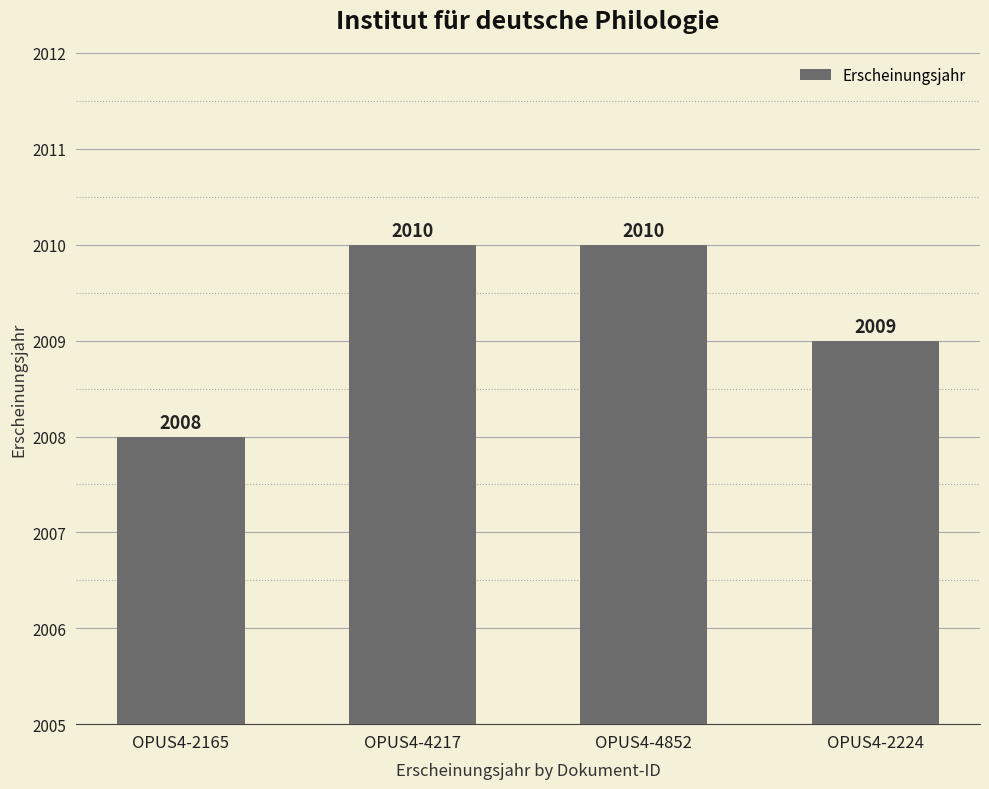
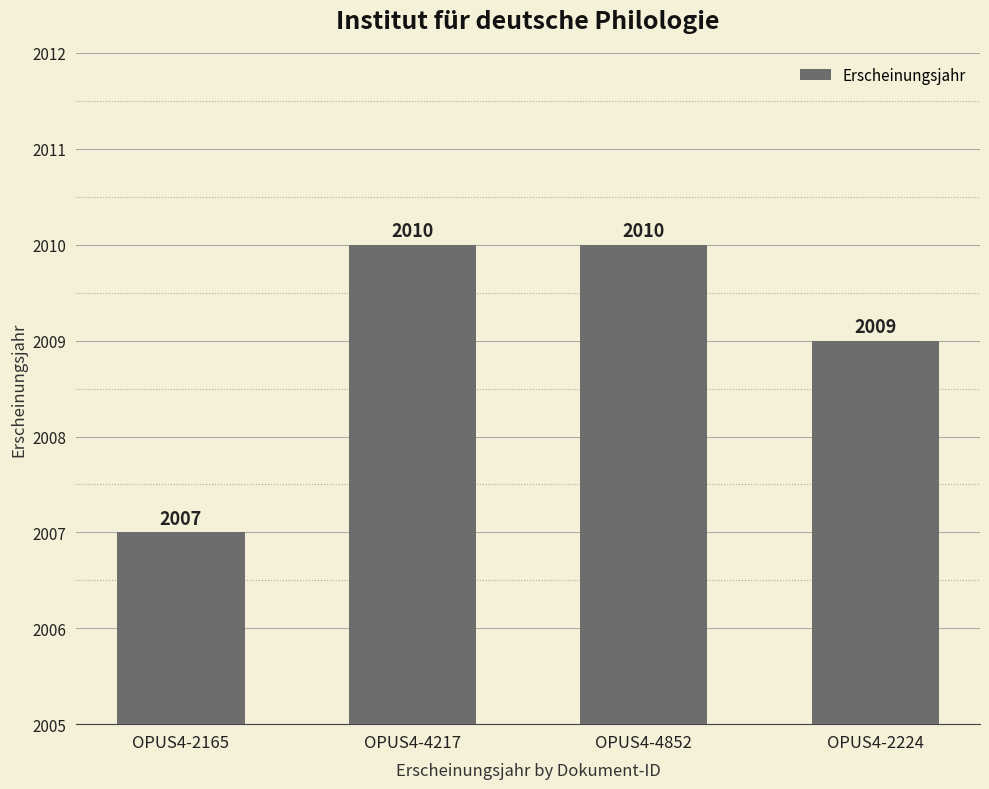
  {
-   "OPUS4-2165": 2008,
+   "OPUS4-2165": 2007,
    "OPUS4-4217": 2010,
    "OPUS4-4852": 2010,
    "OPUS4-2224": 2009
  }
